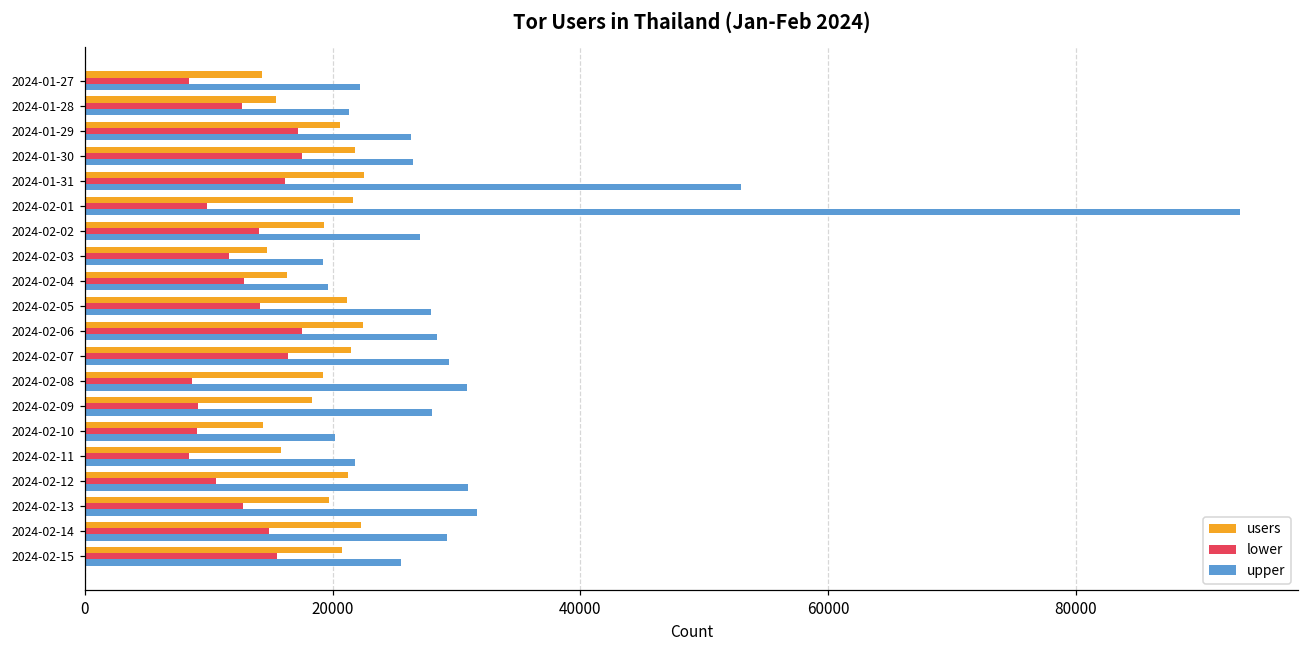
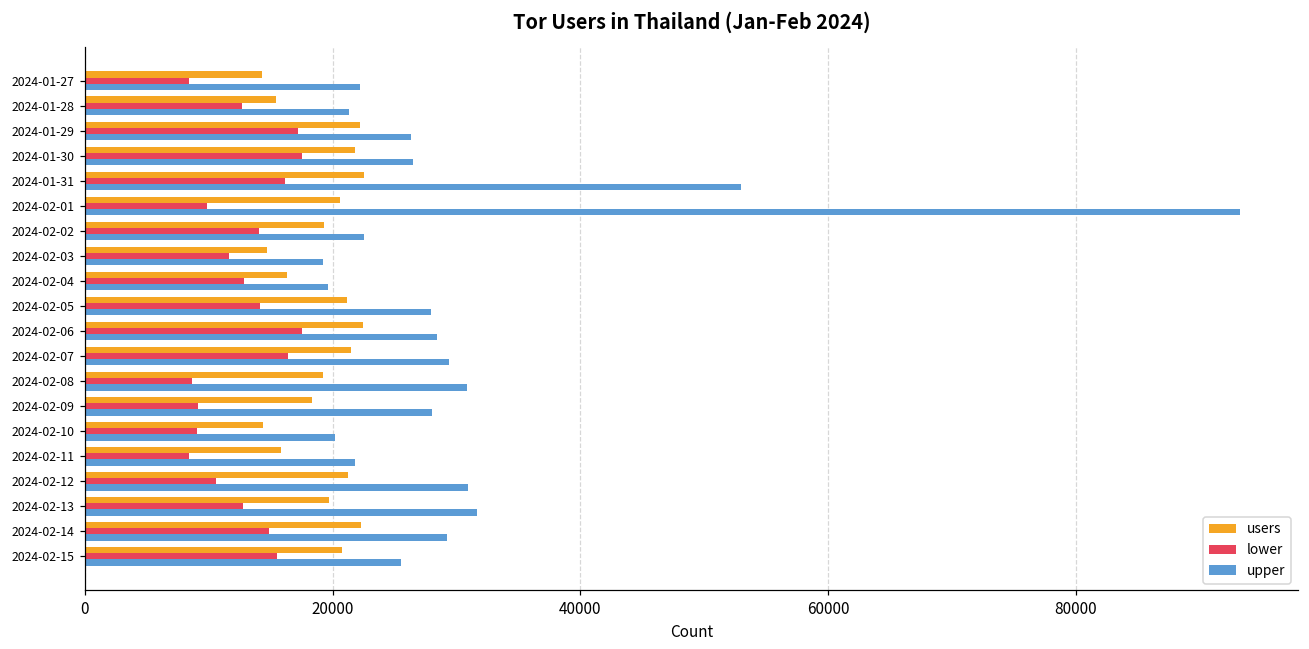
  {
    "users": {
      "2024-01-27": 14300,
      "2024-01-28": 15500,
-     "2024-01-29": 20600,
+     "2024-01-29": 22300,
      "2024-01-30": 21800,
      "2024-01-31": 22600,
-     "2024-02-01": 21600,
+     "2024-02-01": 20600,
      "2024-02-02": 19300,
      "2024-02-03": 14700,
      "2024-02-04": 16300,
      "2024-02-05": 21100,
      "2024-02-06": 22400,
      "2024-02-07": 21500,
      "2024-02-08": 19200,
      "2024-02-09": 18300,
      "2024-02-10": 14400,
      "2024-02-11": 15800,
      "2024-02-12": 21200,
      "2024-02-13": 19700,
      "2024-02-14": 22300,
      "2024-02-15": 20700
    },
    "lower": {
      "2024-01-27": 8400,
      "2024-01-28": 12700,
      "2024-01-29": 17200,
      "2024-01-30": 17600,
      "2024-01-31": 16200,
      "2024-02-01": 9900,
      "2024-02-02": 14000,
      "2024-02-03": 11700,
      "2024-02-04": 12900,
      "2024-02-05": 14100,
      "2024-02-06": 17600,
      "2024-02-07": 16400,
      "2024-02-08": 8700,
      "2024-02-09": 9100,
      "2024-02-10": 9100,
      "2024-02-11": 8400,
      "2024-02-12": 10600,
      "2024-02-13": 12800,
      "2024-02-14": 14800,
      "2024-02-15": 15500
    },
    "upper": {
      "2024-01-27": 22200,
      "2024-01-28": 21300,
      "2024-01-29": 26300,
      "2024-01-30": 26500,
      "2024-01-31": 52900,
      "2024-02-01": 93300,
-     "2024-02-02": 27100,
+     "2024-02-02": 22500,
      "2024-02-03": 19300,
      "2024-02-04": 19600,
      "2024-02-05": 28000,
      "2024-02-06": 28500,
      "2024-02-07": 29400,
      "2024-02-08": 30900,
      "2024-02-09": 28000,
      "2024-02-10": 20200,
      "2024-02-11": 21800,
      "2024-02-12": 31000,
      "2024-02-13": 31700,
      "2024-02-14": 29300,
      "2024-02-15": 25500
    }
  }
